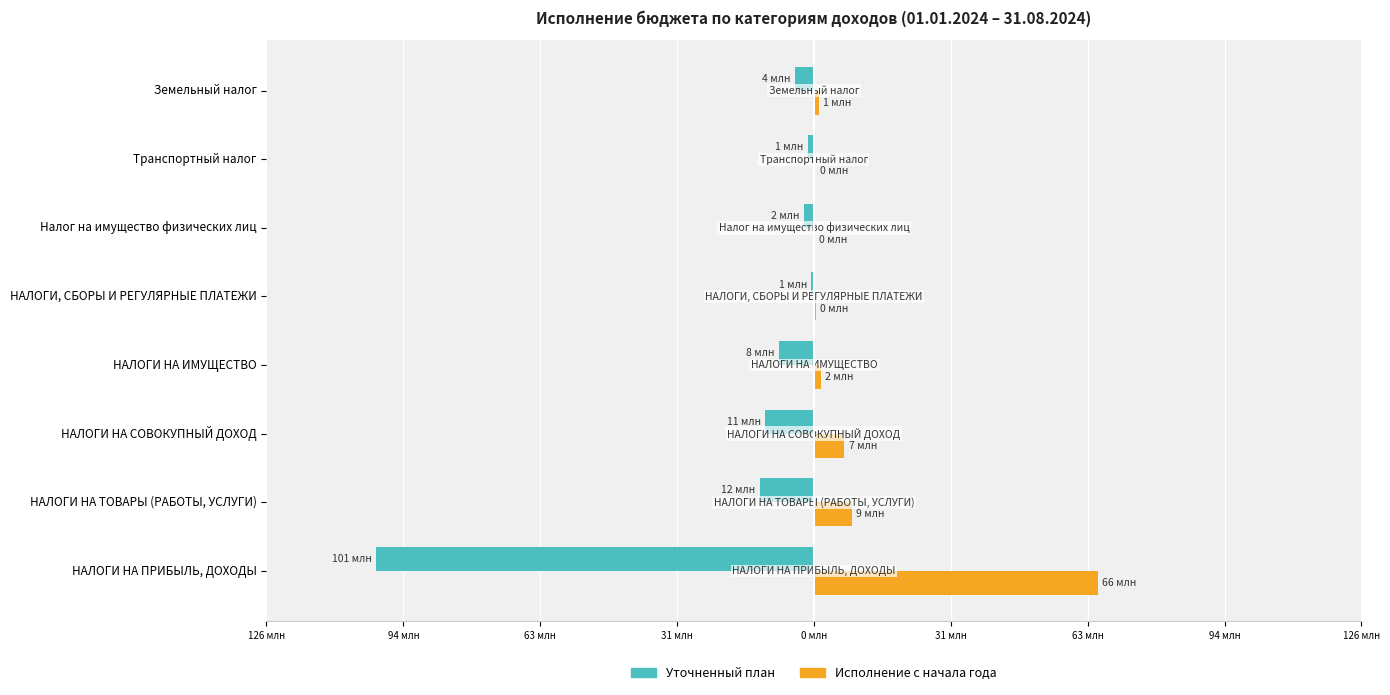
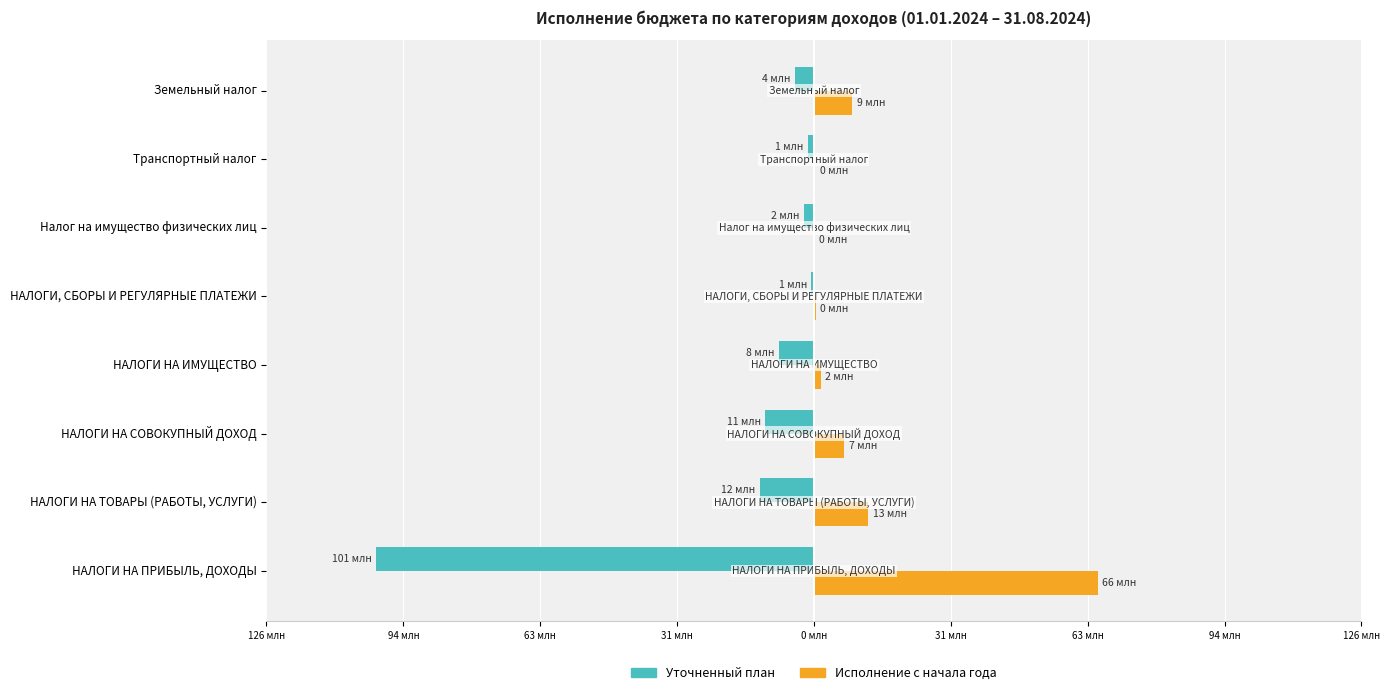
  {
    "Исполнение с начала года": {
-     "Земельный налог": 1,
-     "НАЛОГИ НА ТОВАРЫ (РАБОТЫ, УСЛУГИ)": 9
+     "Земельный налог": 9,
+     "НАЛОГИ НА ТОВАРЫ (РАБОТЫ, УСЛУГИ)": 13
    }
  }
